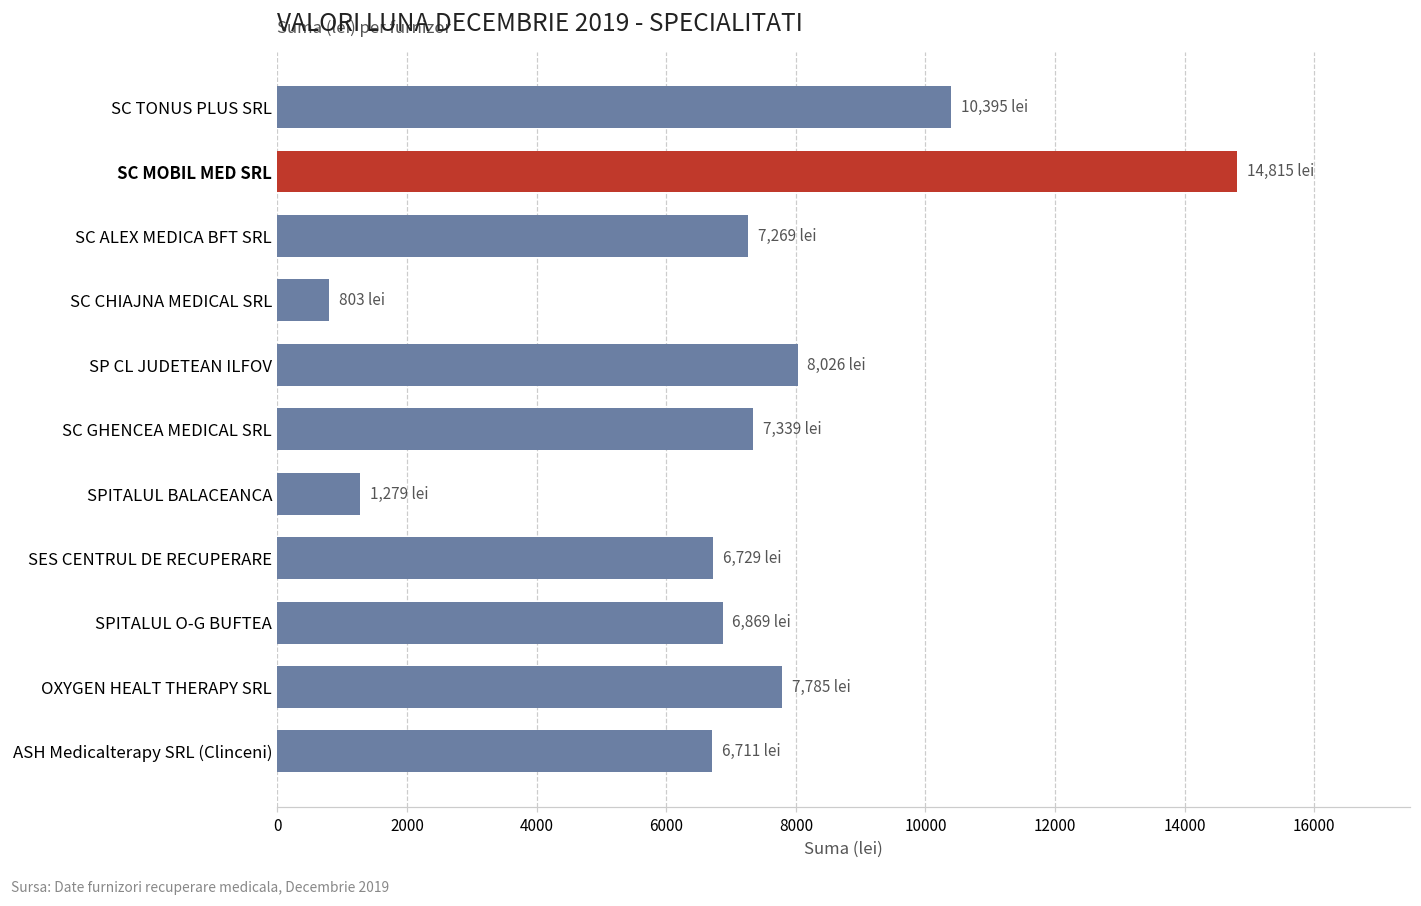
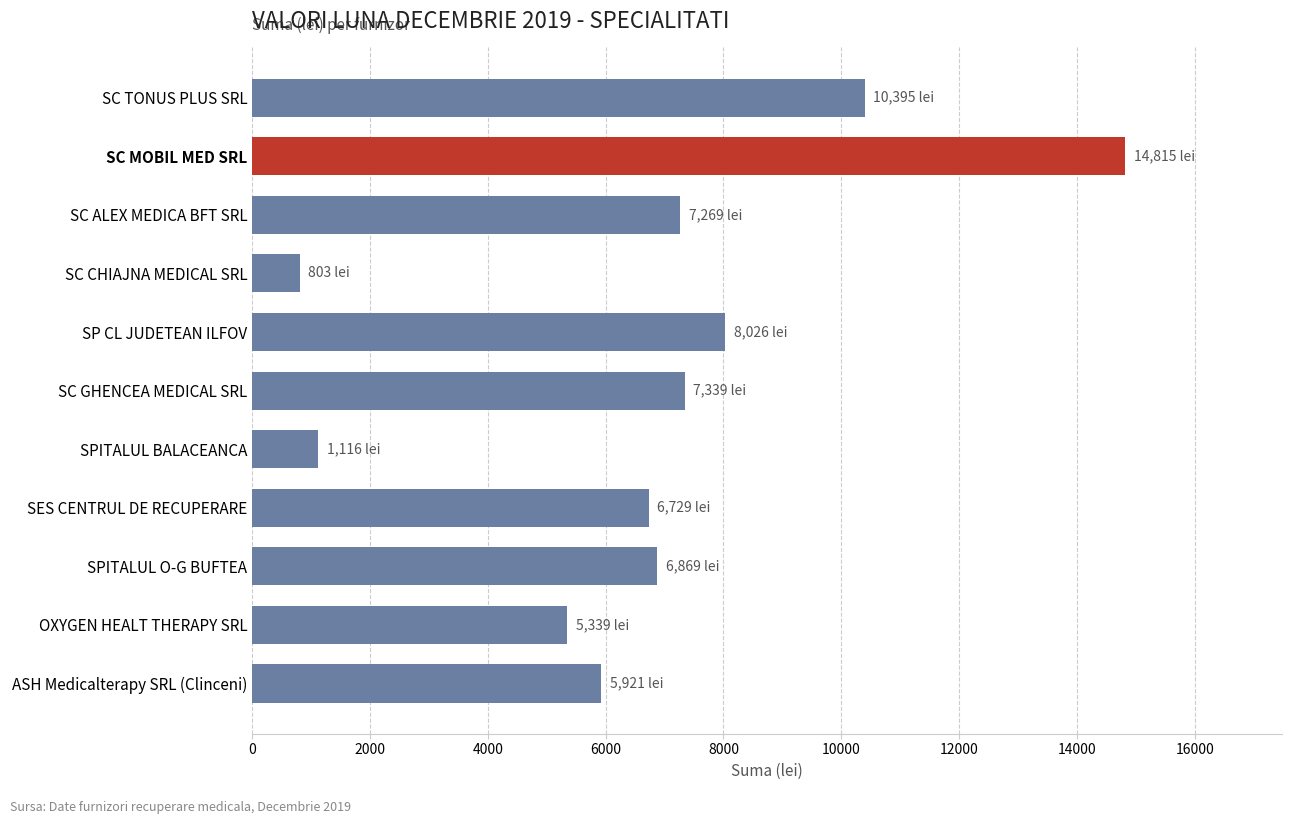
  {
    "SC TONUS PLUS SRL": "10,395",
    "SC MOBIL MED SRL": "14,815",
    "SC ALEX MEDICA BFT SRL": "7,269",
    "SC CHIAJNA MEDICAL SRL": "803",
    "SP CL JUDETEAN ILFOV": "8,026",
    "SC GHENCEA MEDICAL SRL": "7,339",
-   "SPITALUL BALACEANCA": "1,279",
+   "SPITALUL BALACEANCA": "1,116",
    "SES CENTRUL DE RECUPERARE": "6,729",
    "SPITALUL O-G BUFTEA": "6,869",
-   "OXYGEN HEALT THERAPY SRL": "7,785",
-   "ASH Medicalterapy SRL (Clinceni)": "6,711"
+   "OXYGEN HEALT THERAPY SRL": "5,339",
+   "ASH Medicalterapy SRL (Clinceni)": "5,921"
  }
